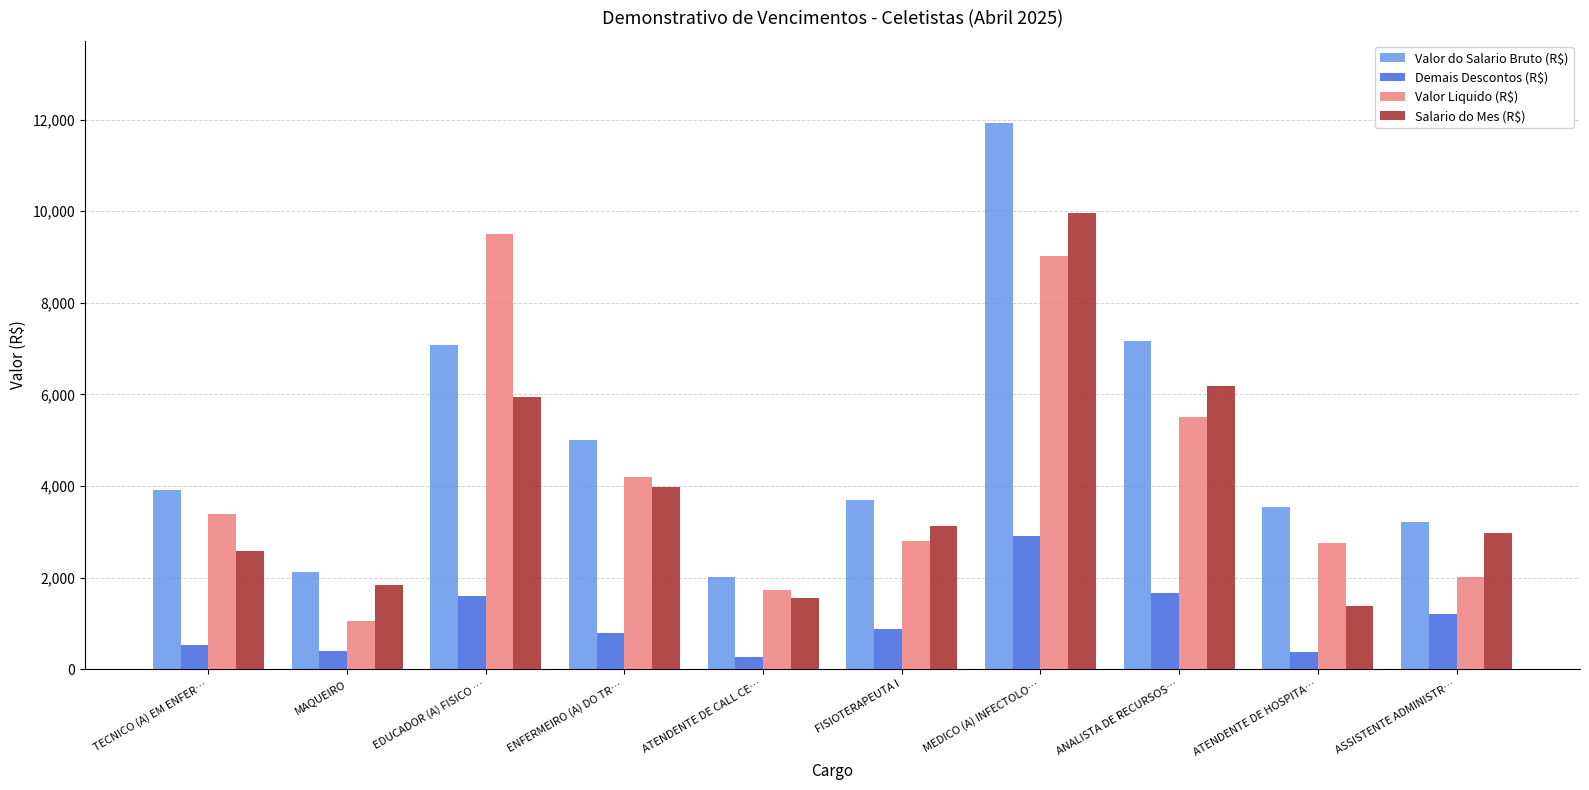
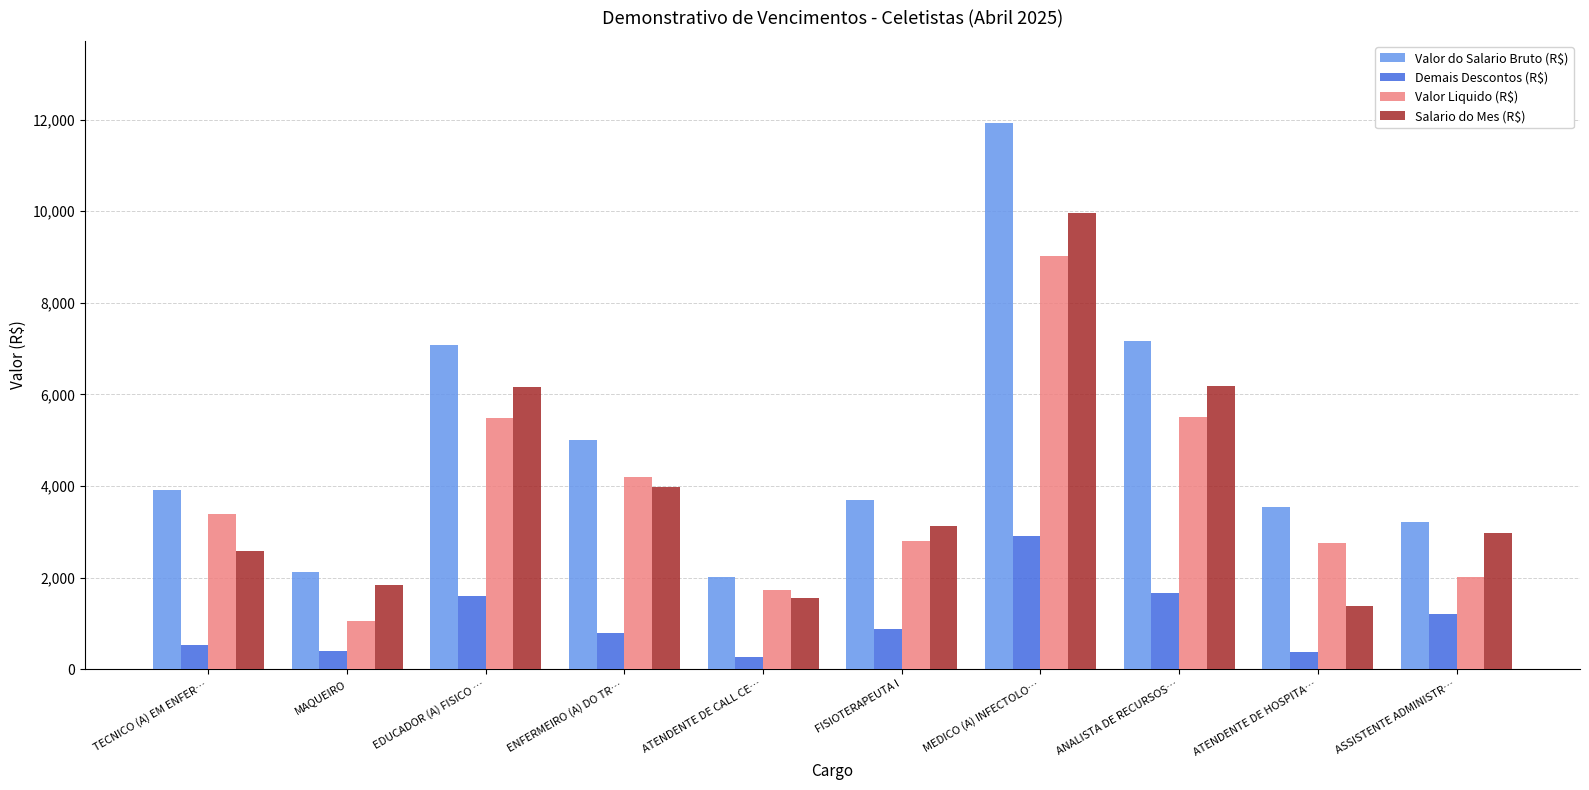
  {
    "Valor Liquido (R$)": {
      "TECNICO (A) EM ENFER…": "3,400",
      "MAQUEIRO": "1,000",
-     "EDUCADOR (A) FISICO …": "9,500",
+     "EDUCADOR (A) FISICO …": "5,500",
      "ENFERMEIRO (A) DO TR…": "4,200",
      "ATENDENTE DE CALL CE…": "1,700",
      "FISIOTERAPEUTA I": "2,800",
      "MEDICO (A) INFECTOLO…": "9,000",
      "ANALISTA DE RECURSOS…": "5,500",
      "ATENDENTE DE HOSPITA…": "2,800",
      "ASSISTENTE ADMINISTR…": "2,000"
    },
    "Salario do Mes (R$)": {
      "TECNICO (A) EM ENFER…": "2,600",
      "MAQUEIRO": "1,800",
-     "EDUCADOR (A) FISICO …": "5,900",
+     "EDUCADOR (A) FISICO …": "6,200",
      "ENFERMEIRO (A) DO TR…": "4,000",
      "ATENDENTE DE CALL CE…": "1,500",
      "FISIOTERAPEUTA I": "3,100",
      "MEDICO (A) INFECTOLO…": "10,000",
      "ANALISTA DE RECURSOS…": "6,200",
      "ATENDENTE DE HOSPITA…": "1,400",
      "ASSISTENTE ADMINISTR…": "3,000"
    }
  }
